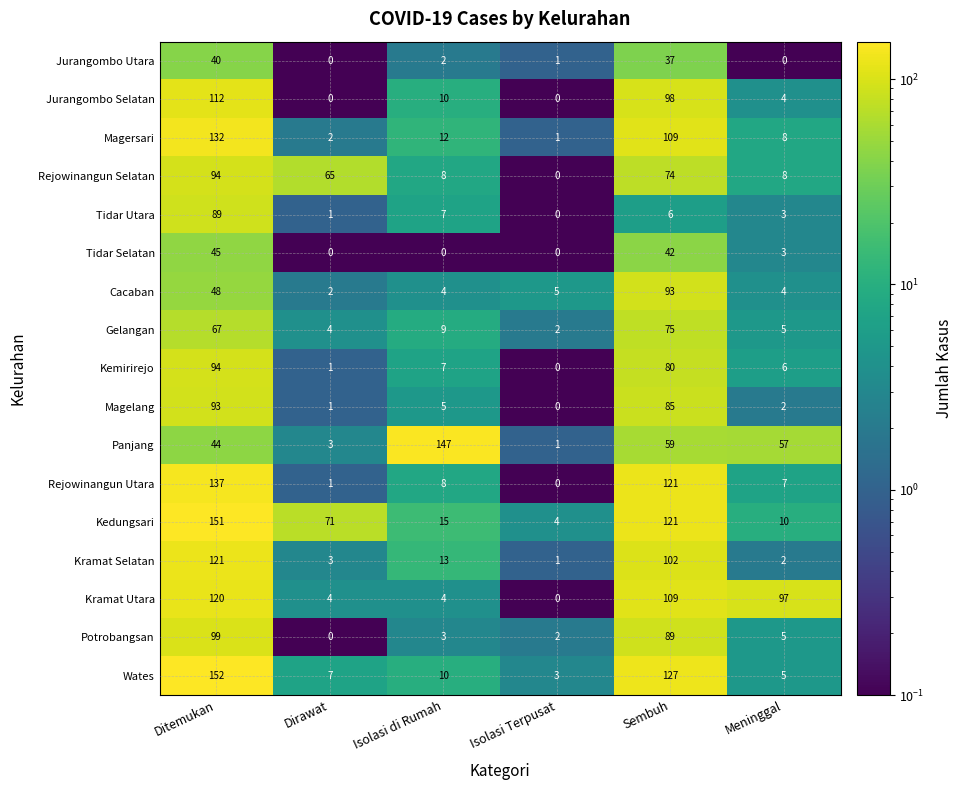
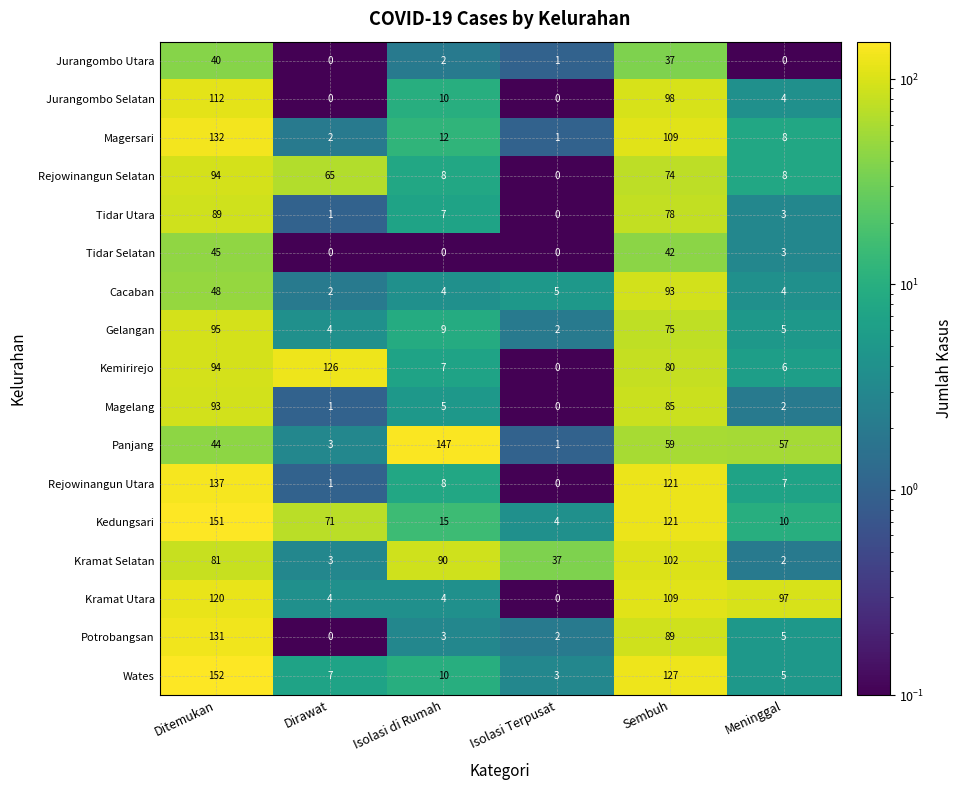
  {
    "Jurangombo Utara": {
      "Ditemukan": 40,
      "Dirawat": 0,
      "Isolasi di Rumah": 2,
      "Isolasi Terpusat": 1,
      "Sembuh": 37,
      "Meninggal": 0
    },
    "Jurangombo Selatan": {
      "Ditemukan": 112,
      "Dirawat": 0,
      "Isolasi di Rumah": 10,
      "Isolasi Terpusat": 0,
      "Sembuh": 98,
      "Meninggal": 4
    },
    "Magersari": {
      "Ditemukan": 132,
      "Dirawat": 2,
      "Isolasi di Rumah": 12,
      "Isolasi Terpusat": 1,
      "Sembuh": 109,
      "Meninggal": 8
    },
    "Rejowinangun Selatan": {
      "Ditemukan": 94,
      "Dirawat": 65,
      "Isolasi di Rumah": 8,
      "Isolasi Terpusat": 0,
      "Sembuh": 74,
      "Meninggal": 8
    },
    "Tidar Utara": {
      "Ditemukan": 89,
      "Dirawat": 1,
      "Isolasi di Rumah": 7,
      "Isolasi Terpusat": 0,
-     "Sembuh": 6,
+     "Sembuh": 78,
      "Meninggal": 3
    },
    "Tidar Selatan": {
      "Ditemukan": 45,
      "Dirawat": 0,
      "Isolasi di Rumah": 0,
      "Isolasi Terpusat": 0,
      "Sembuh": 42,
      "Meninggal": 3
    },
    "Cacaban": {
      "Ditemukan": 48,
      "Dirawat": 2,
      "Isolasi di Rumah": 4,
      "Isolasi Terpusat": 5,
      "Sembuh": 93,
      "Meninggal": 4
    },
    "Gelangan": {
-     "Ditemukan": 67,
+     "Ditemukan": 95,
      "Dirawat": 4,
      "Isolasi di Rumah": 9,
      "Isolasi Terpusat": 2,
      "Sembuh": 75,
      "Meninggal": 5
    },
    "Kemirirejo": {
      "Ditemukan": 94,
-     "Dirawat": 1,
+     "Dirawat": 126,
      "Isolasi di Rumah": 7,
      "Isolasi Terpusat": 0,
      "Sembuh": 80,
      "Meninggal": 6
    },
    "Magelang": {
      "Ditemukan": 93,
      "Dirawat": 1,
      "Isolasi di Rumah": 5,
      "Isolasi Terpusat": 0,
      "Sembuh": 85,
      "Meninggal": 2
    },
    "Panjang": {
      "Ditemukan": 44,
      "Dirawat": 3,
      "Isolasi di Rumah": 147,
      "Isolasi Terpusat": 1,
      "Sembuh": 59,
      "Meninggal": 57
    },
    "Rejowinangun Utara": {
      "Ditemukan": 137,
      "Dirawat": 1,
      "Isolasi di Rumah": 8,
      "Isolasi Terpusat": 0,
      "Sembuh": 121,
      "Meninggal": 7
    },
    "Kedungsari": {
      "Ditemukan": 151,
      "Dirawat": 71,
      "Isolasi di Rumah": 15,
      "Isolasi Terpusat": 4,
      "Sembuh": 121,
      "Meninggal": 10
    },
    "Kramat Selatan": {
-     "Ditemukan": 121,
+     "Ditemukan": 81,
      "Dirawat": 3,
-     "Isolasi di Rumah": 13,
-     "Isolasi Terpusat": 1,
+     "Isolasi di Rumah": 90,
+     "Isolasi Terpusat": 37,
      "Sembuh": 102,
      "Meninggal": 2
    },
    "Kramat Utara": {
      "Ditemukan": 120,
      "Dirawat": 4,
      "Isolasi di Rumah": 4,
      "Isolasi Terpusat": 0,
      "Sembuh": 109,
      "Meninggal": 97
    },
    "Potrobangsan": {
-     "Ditemukan": 99,
+     "Ditemukan": 131,
      "Dirawat": 0,
      "Isolasi di Rumah": 3,
      "Isolasi Terpusat": 2,
      "Sembuh": 89,
      "Meninggal": 5
    },
    "Wates": {
      "Ditemukan": 152,
      "Dirawat": 7,
      "Isolasi di Rumah": 10,
      "Isolasi Terpusat": 3,
      "Sembuh": 127,
      "Meninggal": 5
    }
  }
